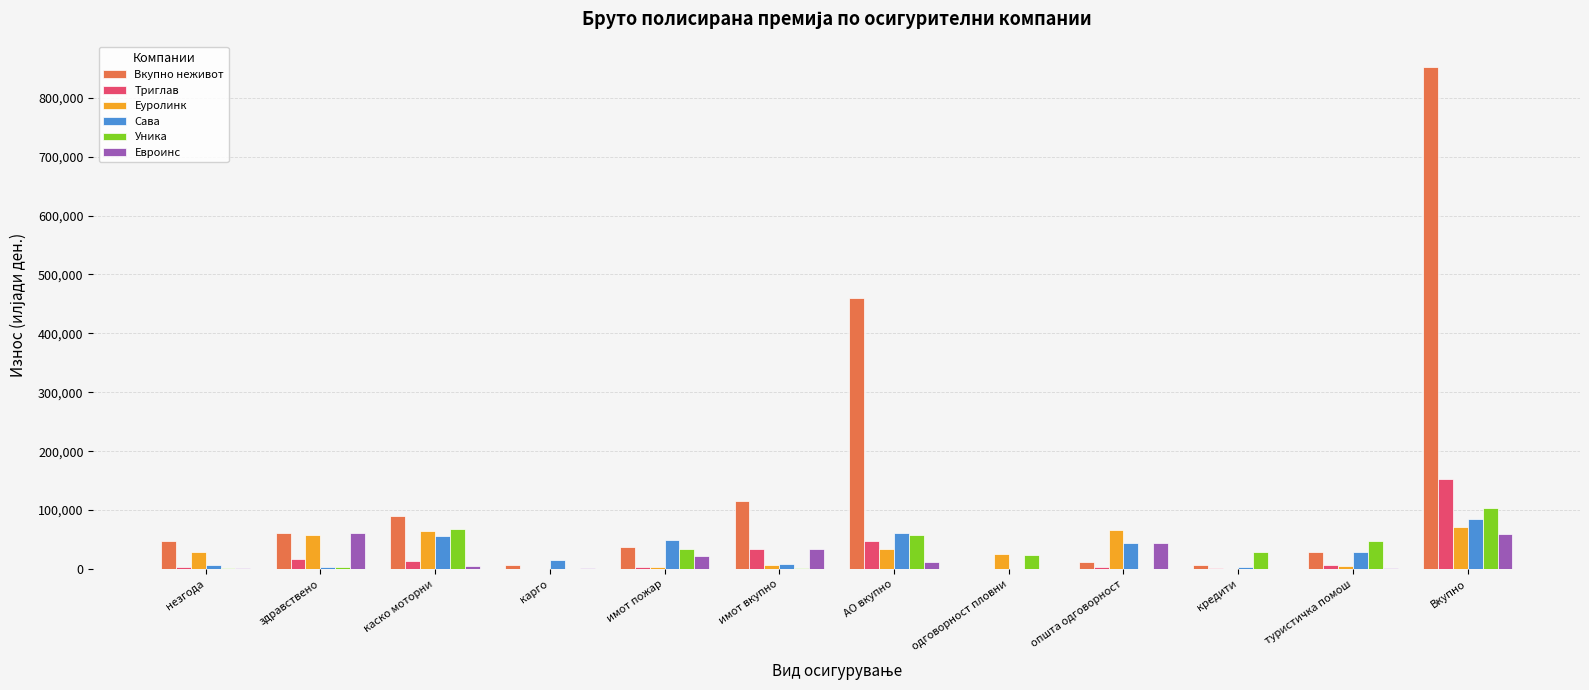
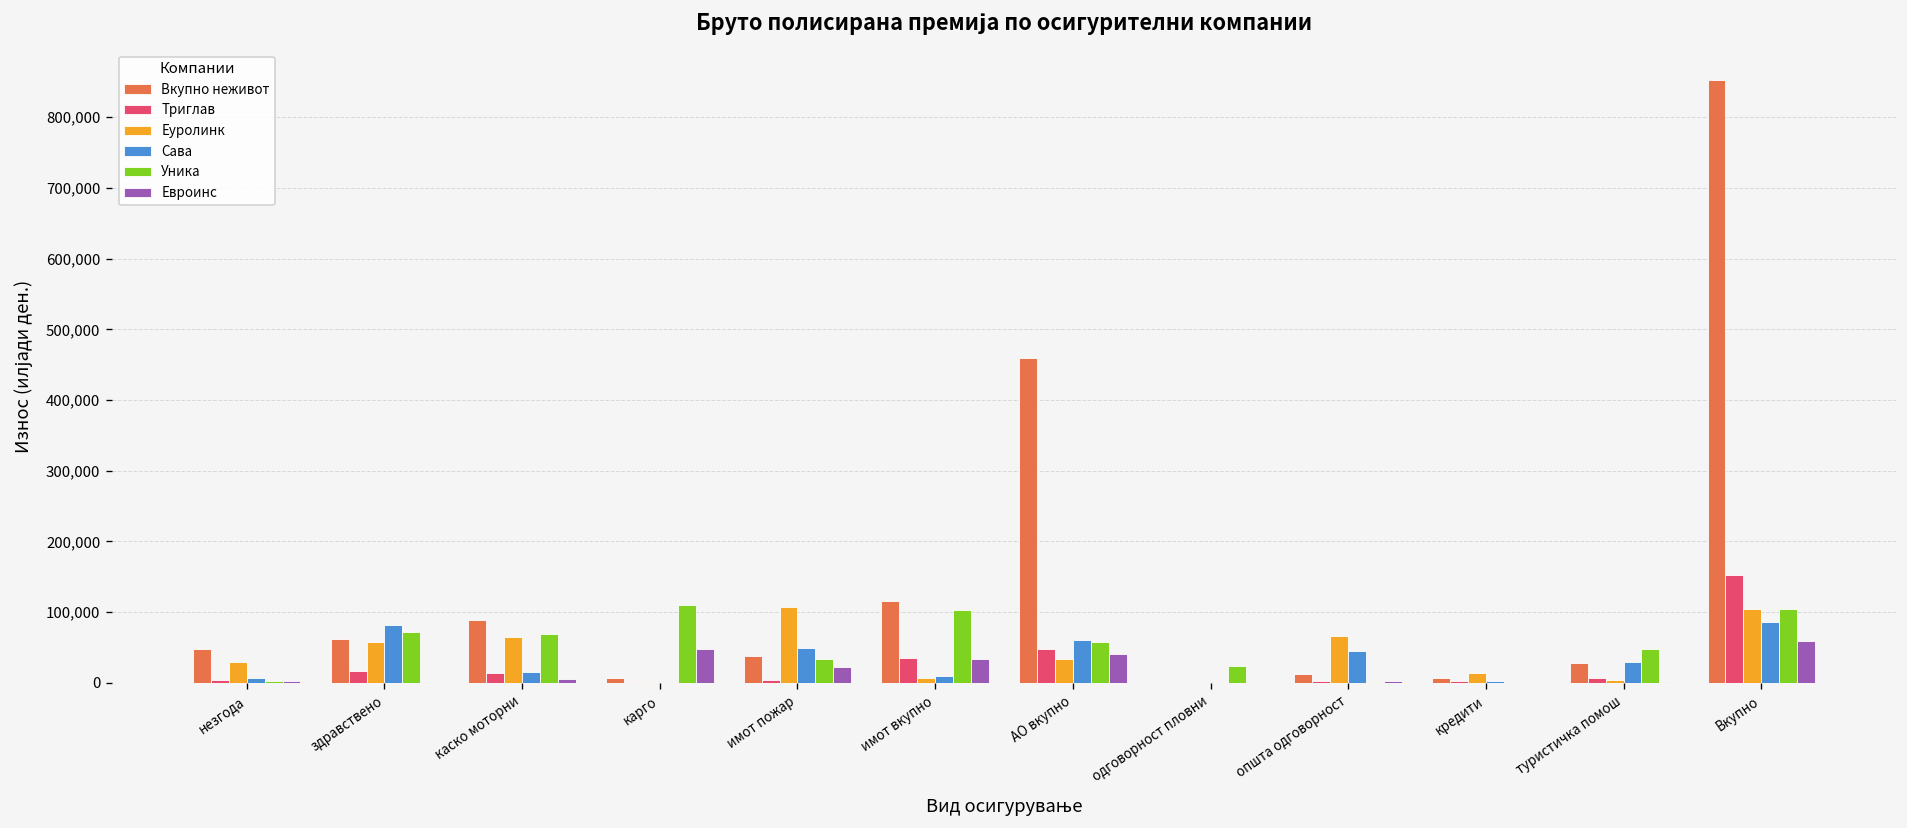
  {
    "Еуролинк": {
      "незгода": "30,000",
      "здравствено": "60,000",
      "каско моторни": "60,000",
-     "имот пожар": "0",
+     "имот пожар": "110,000",
      "имот вкупно": "10,000",
      "АО вкупно": "30,000",
-     "одговорност пловни": "20,000",
+     "одговорност пловни": "0",
      "општа одговорност": "70,000",
-     "кредити": "0",
+     "кредити": "10,000",
      "туристичка помош": "0",
-     "Вкупно": "70,000"
+     "Вкупно": "100,000"
    },
    "Сава": {
      "незгода": "10,000",
-     "здравствено": "0",
-     "каско моторни": "60,000",
-     "карго": "10,000",
+     "здравствено": "80,000",
+     "каско моторни": "20,000",
+     "карго": "0",
      "имот пожар": "50,000",
      "имот вкупно": "10,000",
      "АО вкупно": "60,000",
      "општа одговорност": "40,000",
      "туристичка помош": "30,000",
      "Вкупно": "90,000"
    },
    "Уника": {
-     "здравствено": "0",
+     "здравствено": "70,000",
      "каско моторни": "70,000",
-     "карго": "0",
+     "карго": "110,000",
      "имот пожар": "30,000",
-     "имот вкупно": "0",
+     "имот вкупно": "100,000",
      "АО вкупно": "60,000",
      "одговорност пловни": "20,000",
-     "кредити": "30,000",
+     "кредити": "0",
      "туристичка помош": "50,000",
      "Вкупно": "100,000"
    },
    "Евроинс": {
-     "здравствено": "60,000",
+     "здравствено": "0",
      "каско моторни": "10,000",
-     "карго": "0",
+     "карго": "50,000",
      "имот пожар": "20,000",
      "имот вкупно": "30,000",
-     "АО вкупно": "10,000",
+     "АО вкупно": "40,000",
      "одговорност пловни": "0",
-     "општа одговорност": "40,000",
+     "општа одговорност": "0",
      "Вкупно": "60,000"
    }
  }
